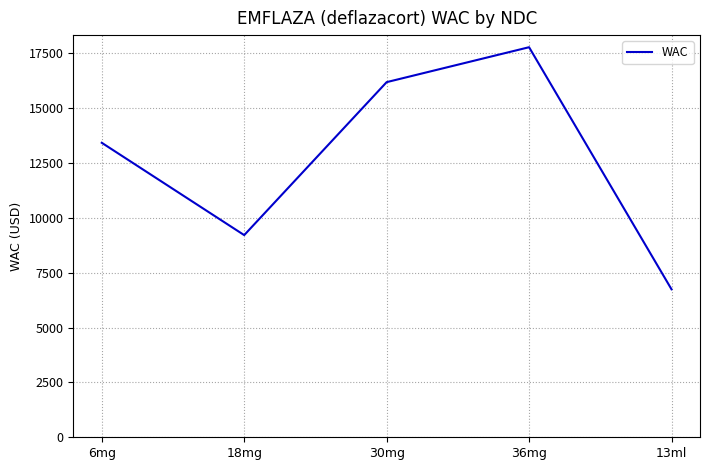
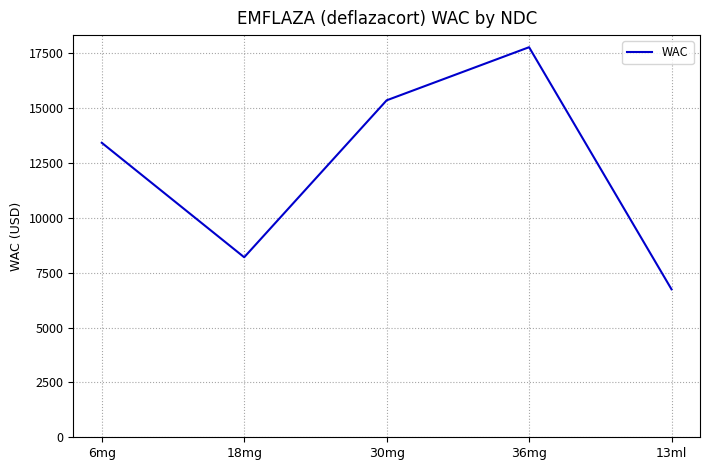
  {
    "6mg": 13400,
-   "18mg": 9200,
-   "30mg": 16200,
+   "18mg": 8200,
+   "30mg": 15300,
    "36mg": 17800,
    "13ml": 6700
  }
